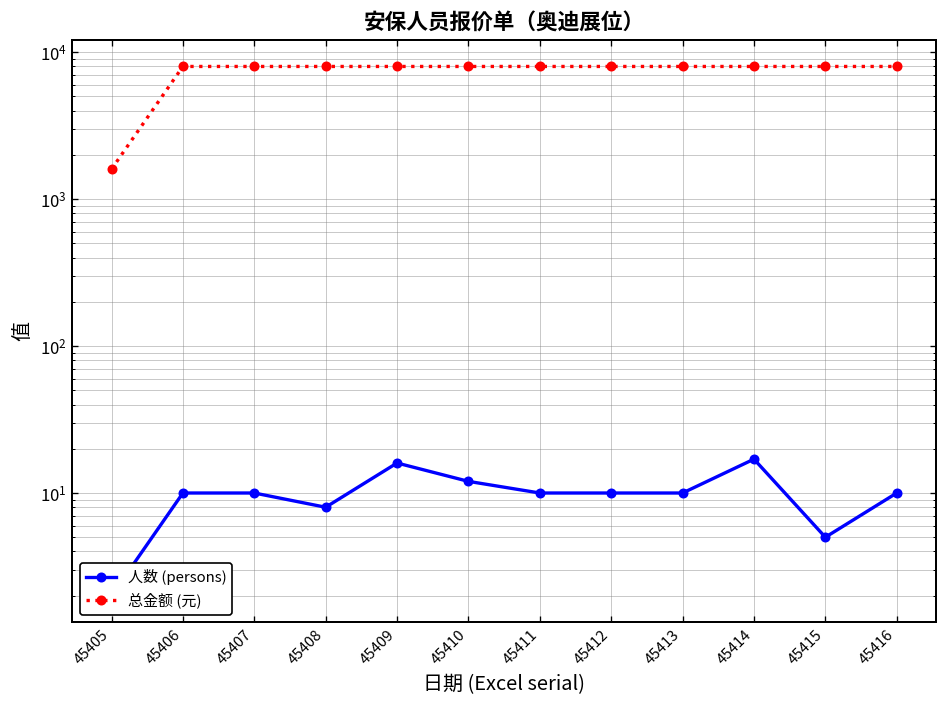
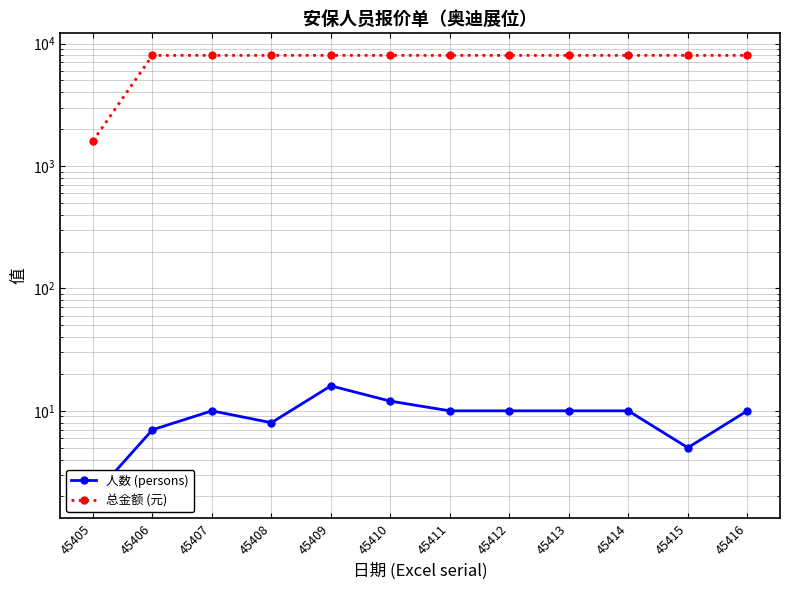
  {
    "人数 (persons)": {
-     "45406": 10,
+     "45406": 7,
      "45407": 10,
      "45408": 8,
      "45409": 16,
      "45410": 12,
      "45411": 10,
      "45412": 10,
      "45413": 10,
-     "45414": 17,
+     "45414": 10,
      "45415": 5,
      "45416": 10
    },
    "总金额 (元)": {
      "45405": 1600,
      "45406": 8000,
      "45407": 8000,
      "45408": 8000,
      "45409": 8000,
      "45410": 8000,
      "45411": 8000,
      "45412": 8000,
      "45413": 8000,
      "45414": 8000,
      "45415": 8000,
      "45416": 8000
    }
  }
